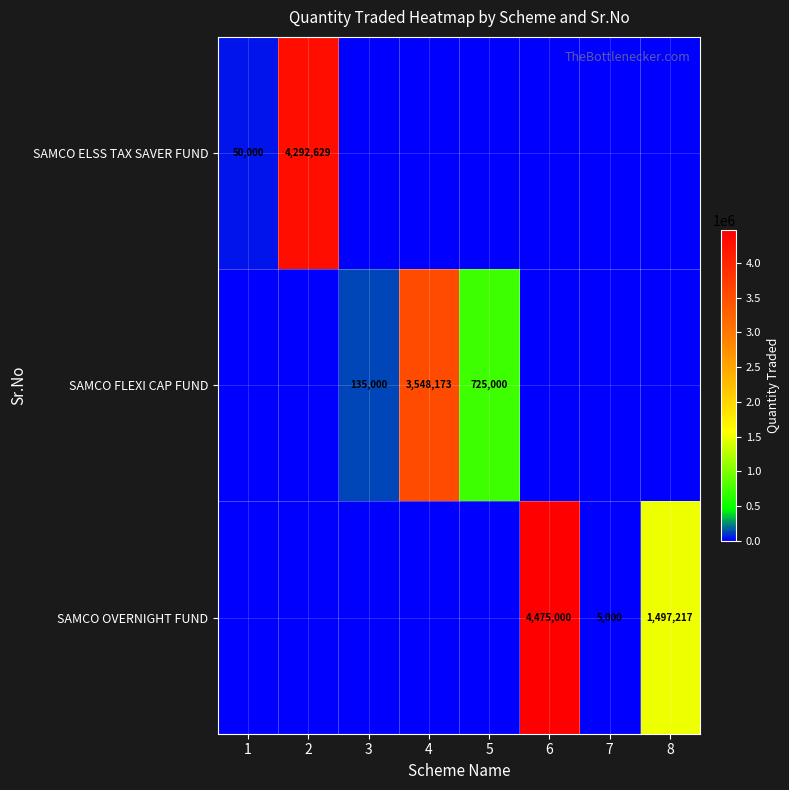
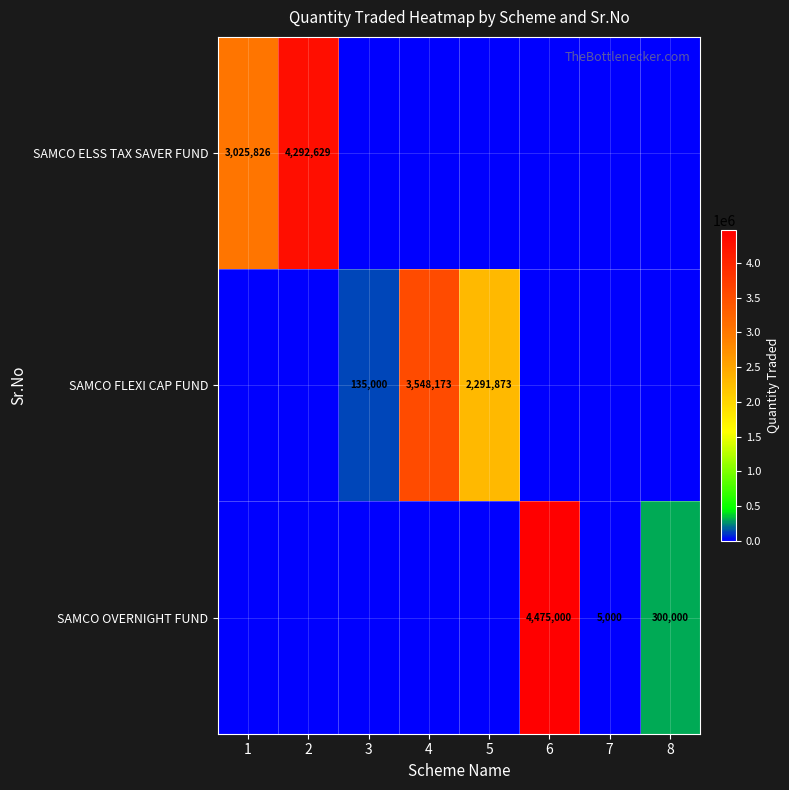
  {
    "SAMCO ELSS TAX SAVER FUND": {
-     "1": "50,000",
+     "1": "3,025,826",
      "2": "4,292,629"
    },
    "SAMCO FLEXI CAP FUND": {
      "3": "135,000",
      "4": "3,548,173",
-     "5": "725,000"
+     "5": "2,291,873"
    },
    "SAMCO OVERNIGHT FUND": {
      "6": "4,475,000",
      "7": "5,000",
-     "8": "1,497,217"
+     "8": "300,000"
    }
  }
